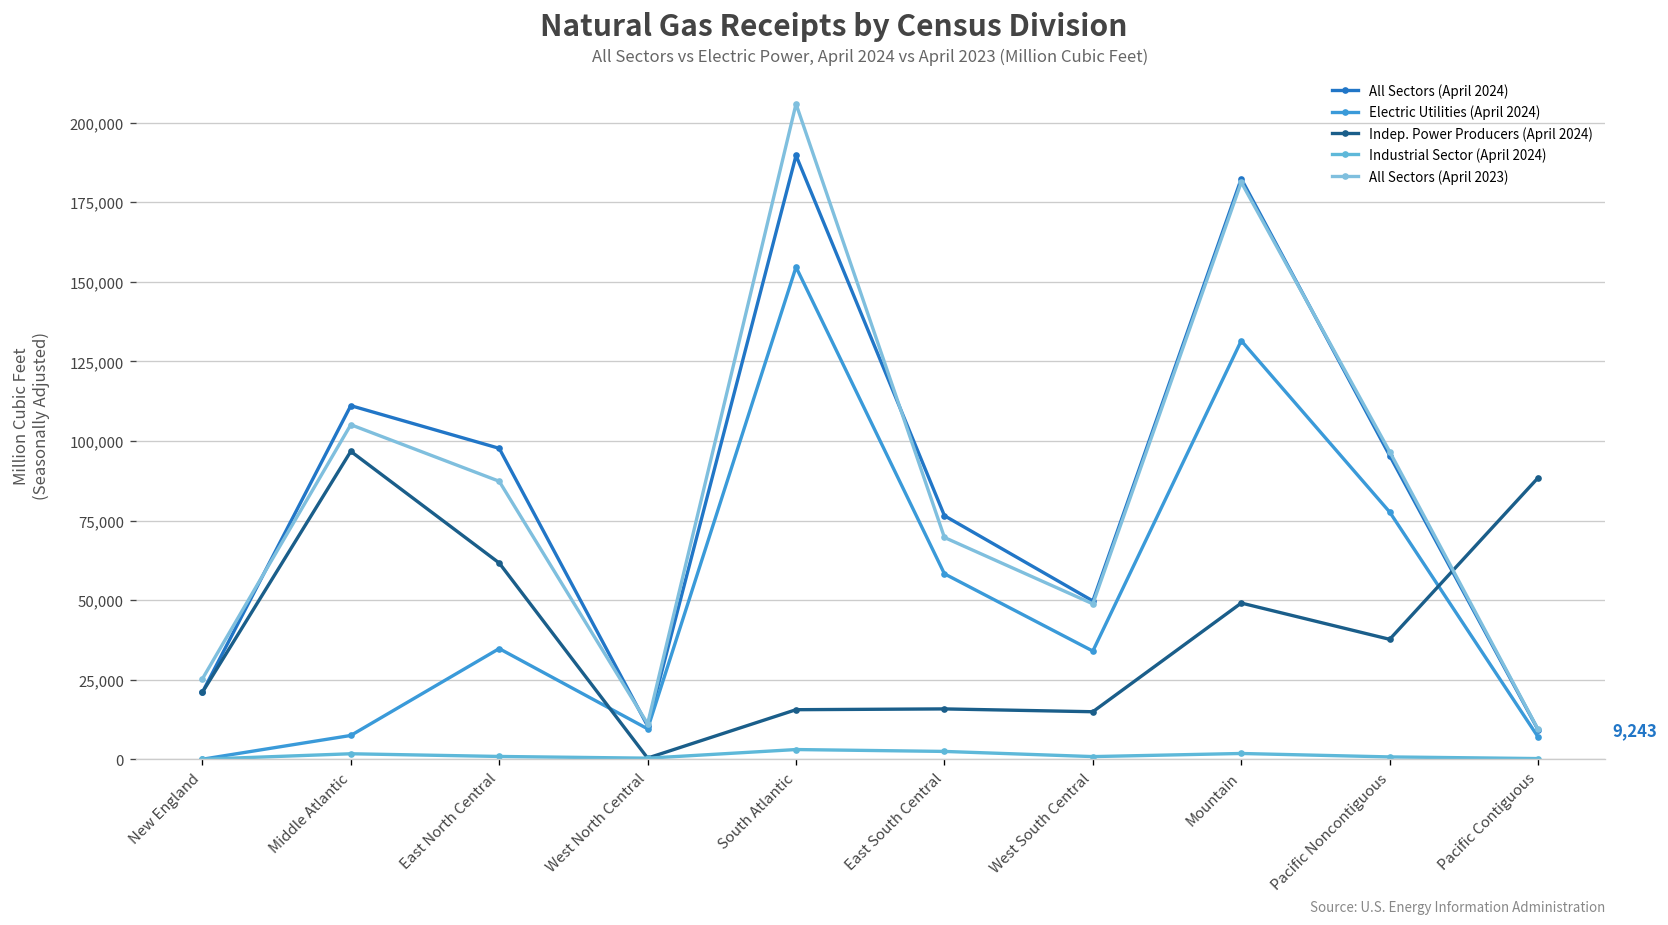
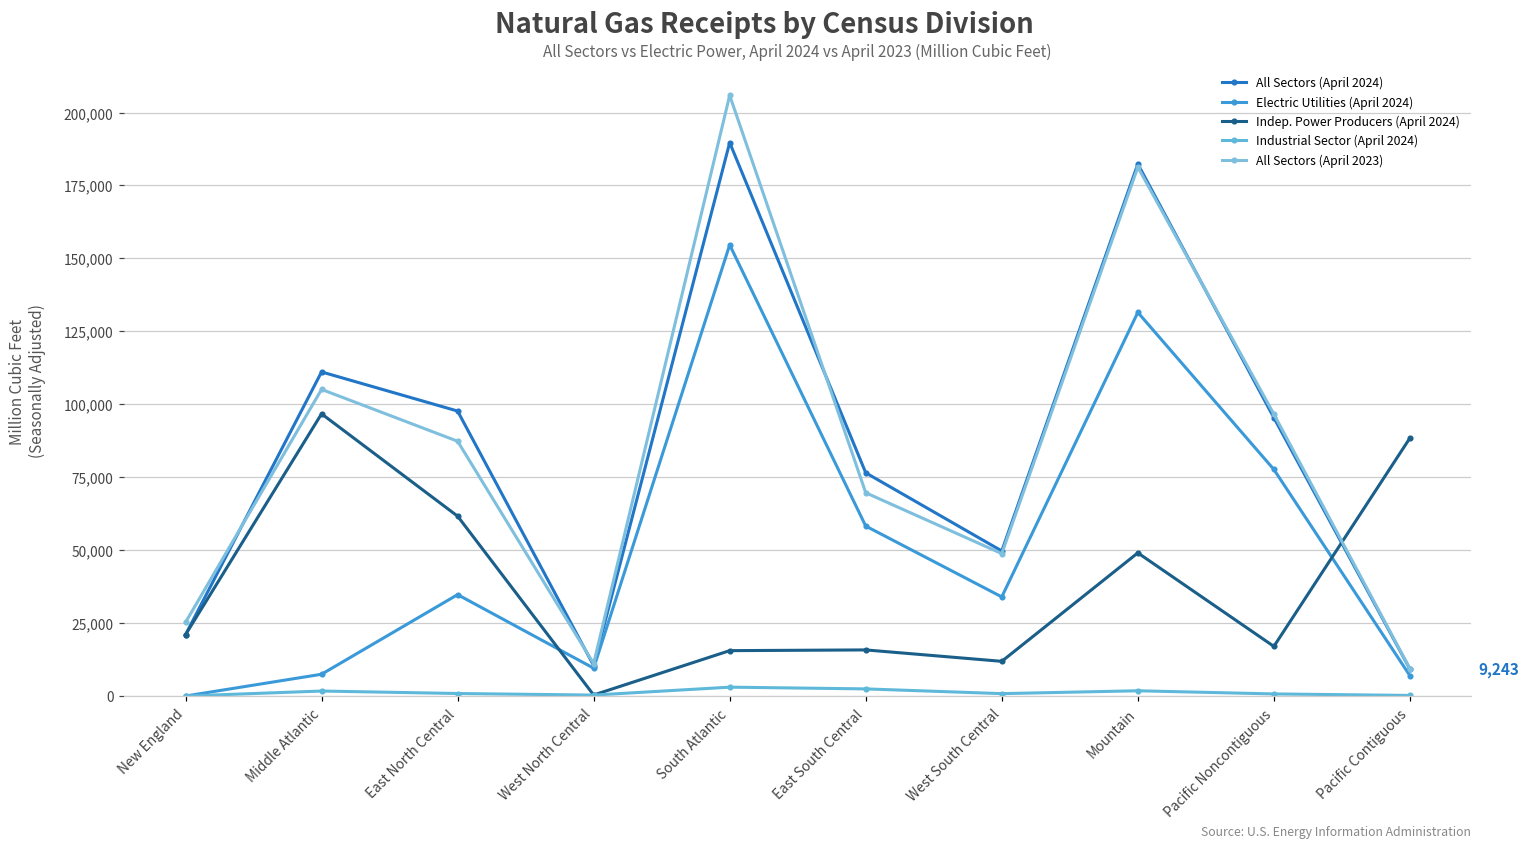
  {
    "Indep. Power Producers (April 2024)": {
      "Middle Atlantic": "97,000",
      "East North Central": "62,000",
      "South Atlantic": "16,000",
      "East South Central": "16,000",
-     "West South Central": "15,000",
+     "West South Central": "12,000",
      "Mountain": "49,000",
-     "Pacific Noncontiguous": "38,000",
+     "Pacific Noncontiguous": "17,000",
      "Pacific Contiguous": "88,000"
    }
  }
